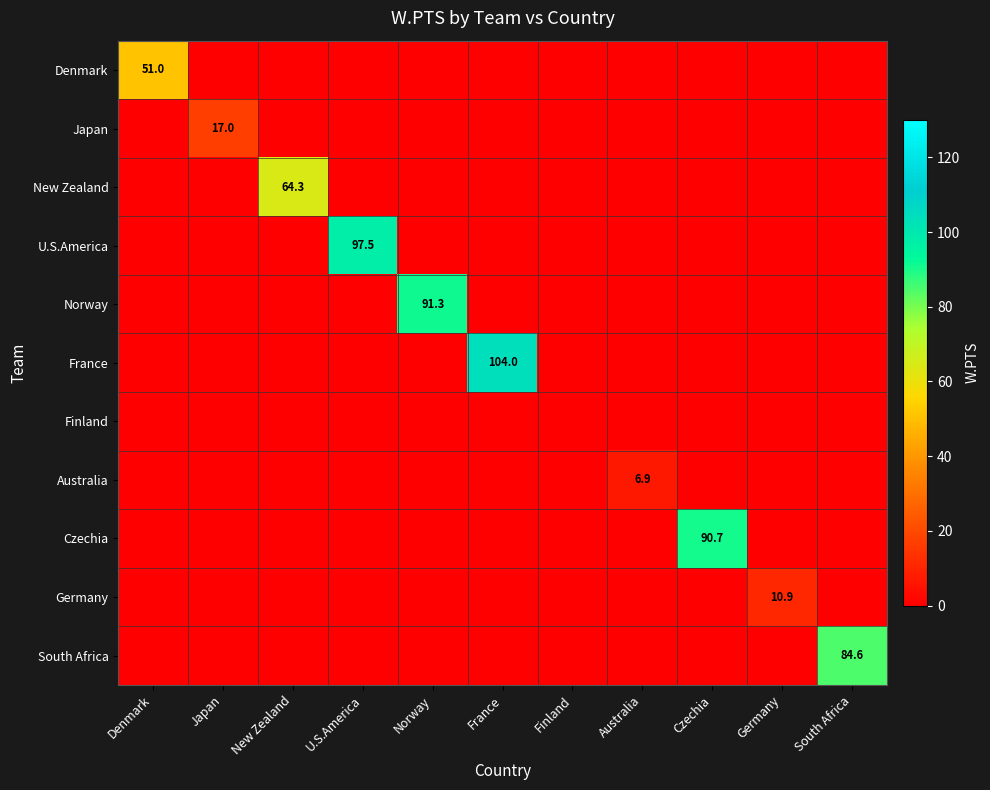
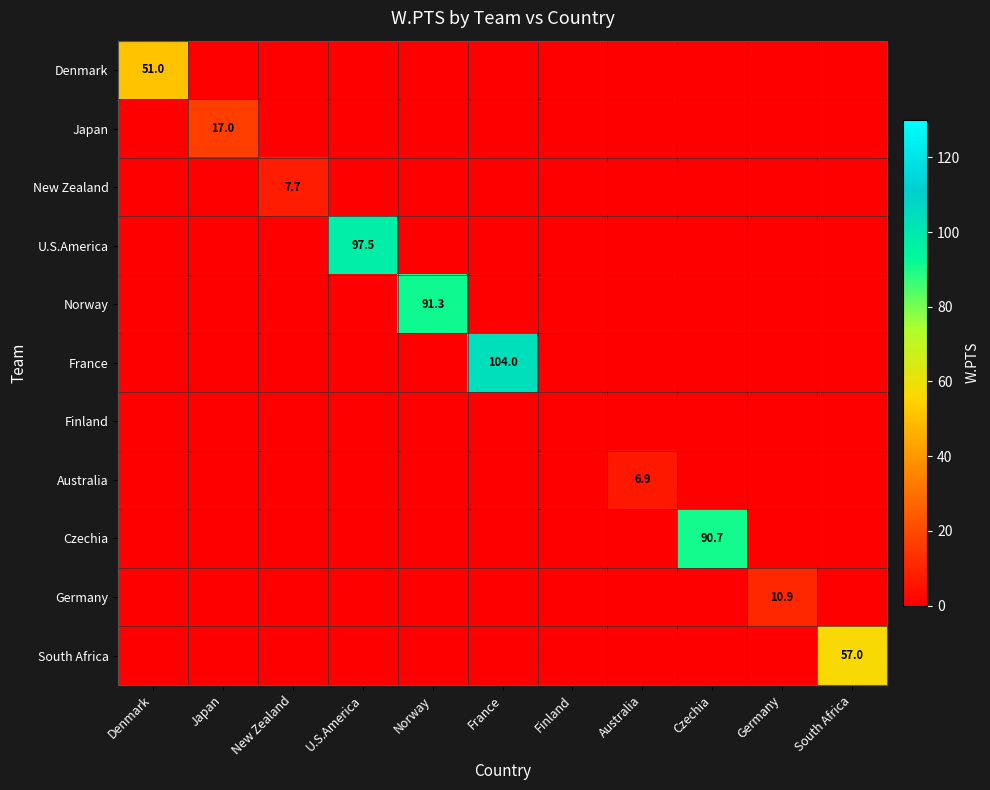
  {
    "Denmark": {
      "Denmark": 51.0
    },
    "Japan": {
      "Japan": 17.0
    },
    "New Zealand": {
-     "New Zealand": 64.3
+     "New Zealand": 7.7
    },
    "U.S.America": {
      "U.S.America": 97.5
    },
    "Norway": {
      "Norway": 91.3
    },
    "France": {
      "France": 104.0
    },
    "Australia": {
      "Australia": 6.9
    },
    "Czechia": {
      "Czechia": 90.7
    },
    "Germany": {
      "Germany": 10.9
    },
    "South Africa": {
-     "South Africa": 84.6
+     "South Africa": 57.0
    }
  }
